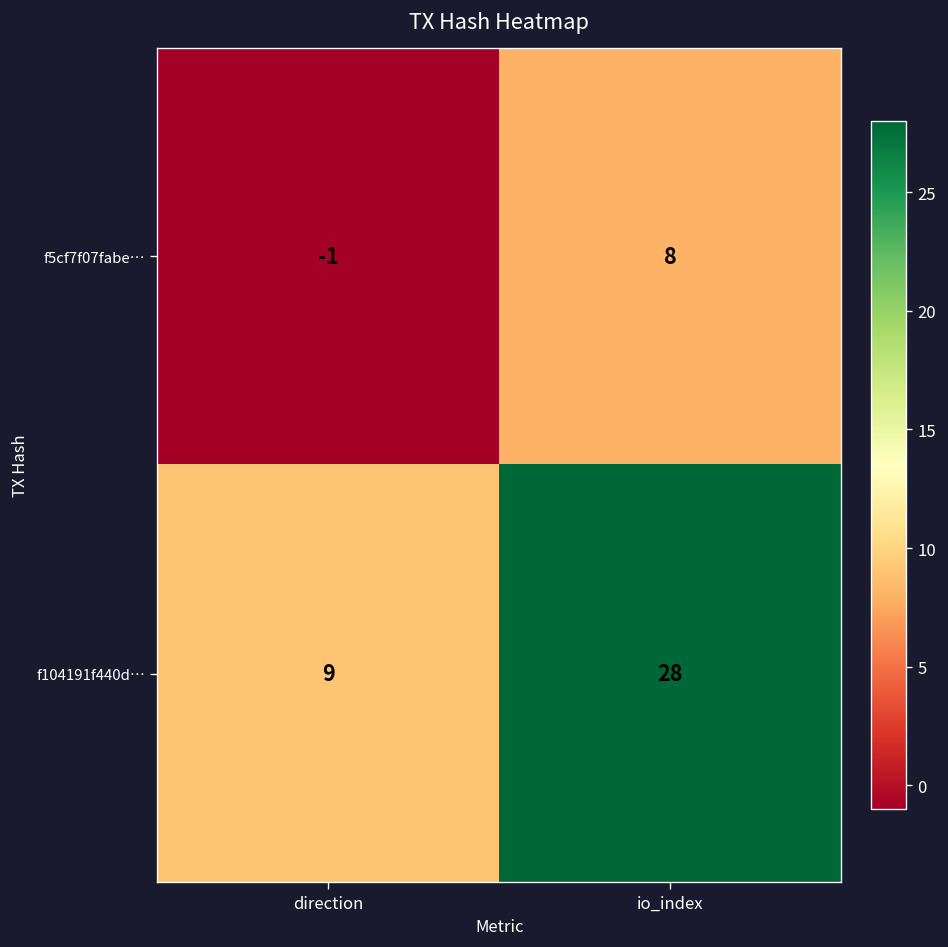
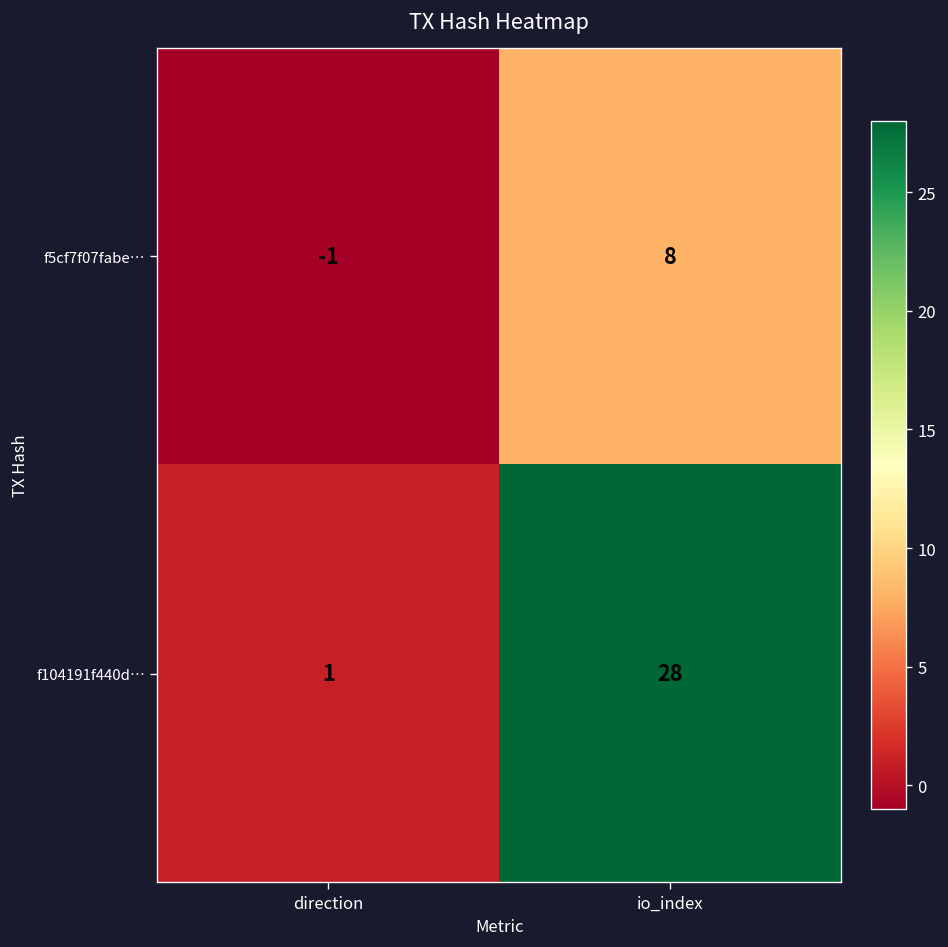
  {
    "f5cf7f07fabe…": {
      "direction": -1,
      "io_index": 8
    },
    "f104191f440d…": {
-     "direction": 9,
+     "direction": 1,
      "io_index": 28
    }
  }
